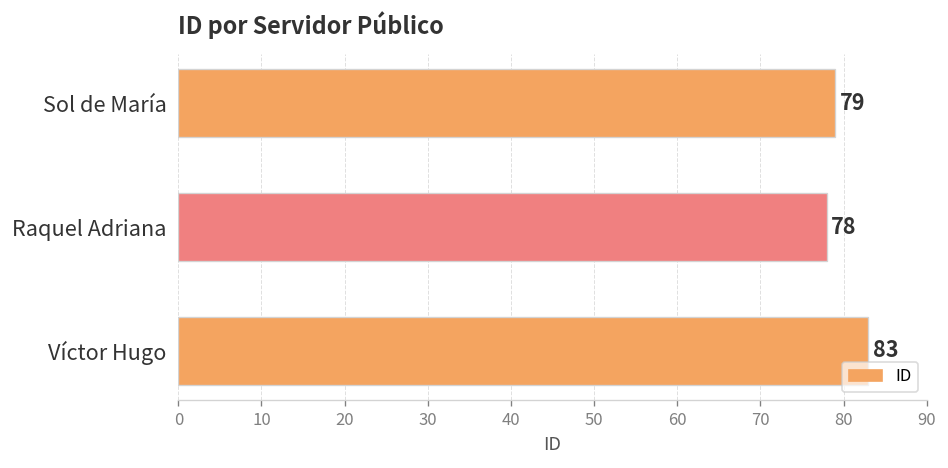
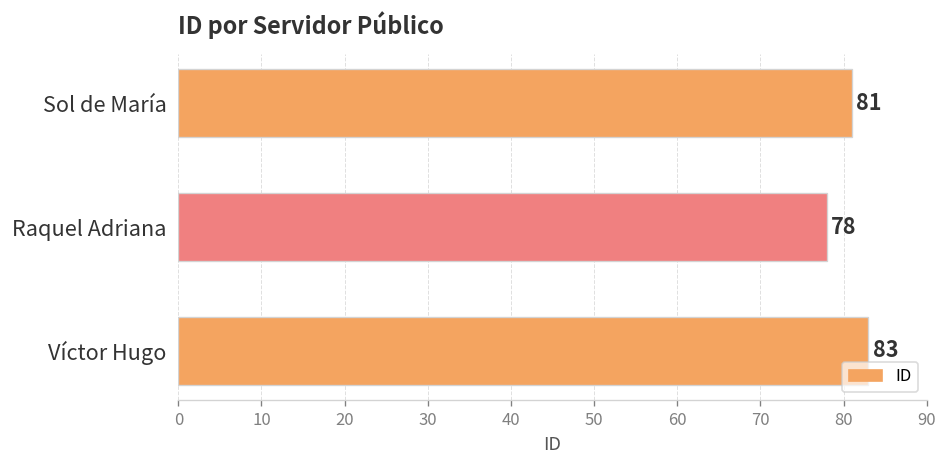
  {
-   "Sol de María": 79,
+   "Sol de María": 81,
    "Raquel Adriana": 78,
    "Víctor Hugo": 83
  }
